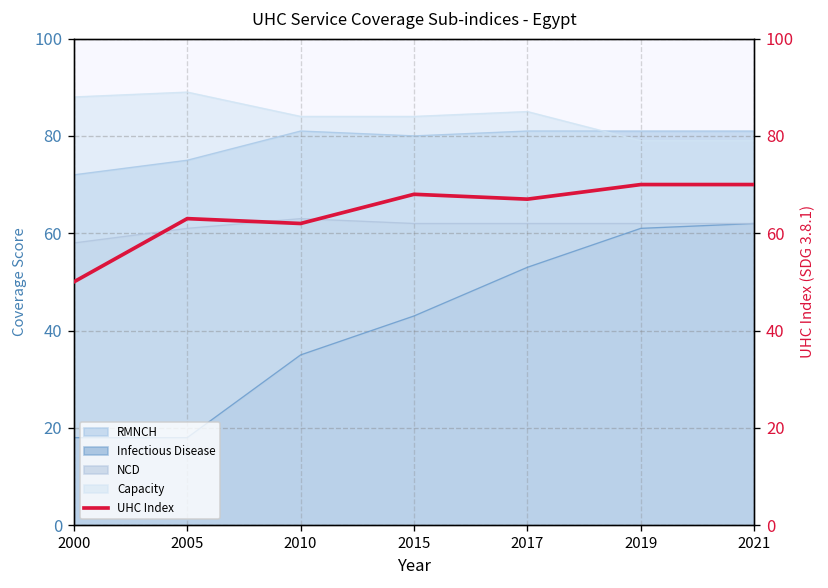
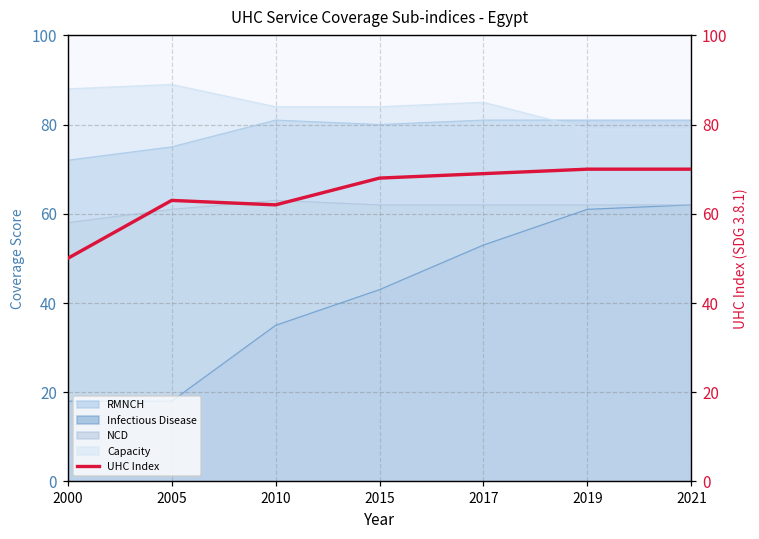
  {
    "UHC Index": {
      "2000": 50,
      "2005": 63,
      "2010": 62,
      "2015": 68,
-     "2017": 67,
+     "2017": 69,
      "2019": 70,
      "2021": 70
    }
  }
